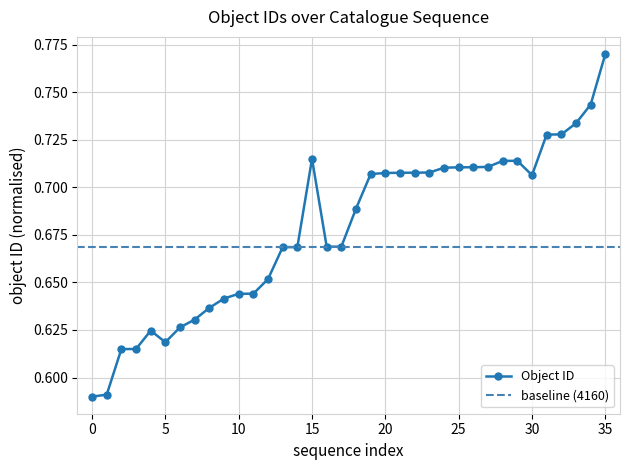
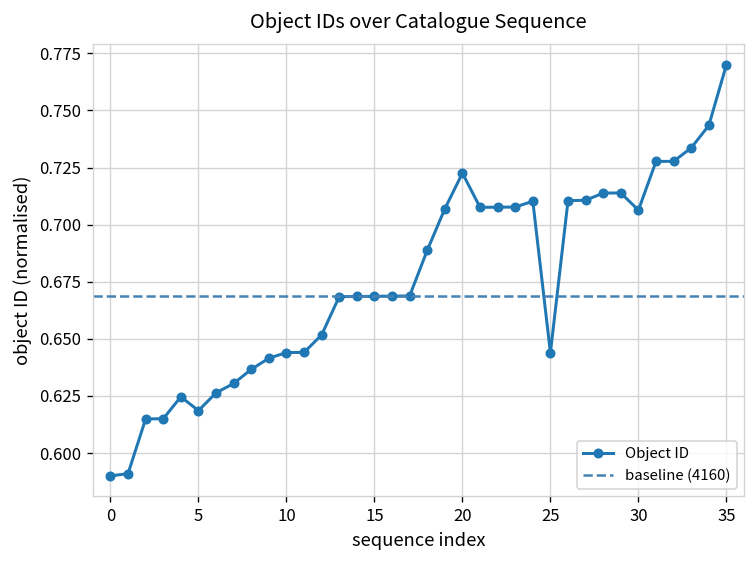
  {
    "0": 0.590,
    "5": 0.619,
    "10": 0.644,
-   "15": 0.715,
-   "20": 0.707,
-   "25": 0.710,
+   "15": 0.669,
+   "20": 0.723,
+   "25": 0.644,
    "30": 0.706,
    "35": 0.770
  }
